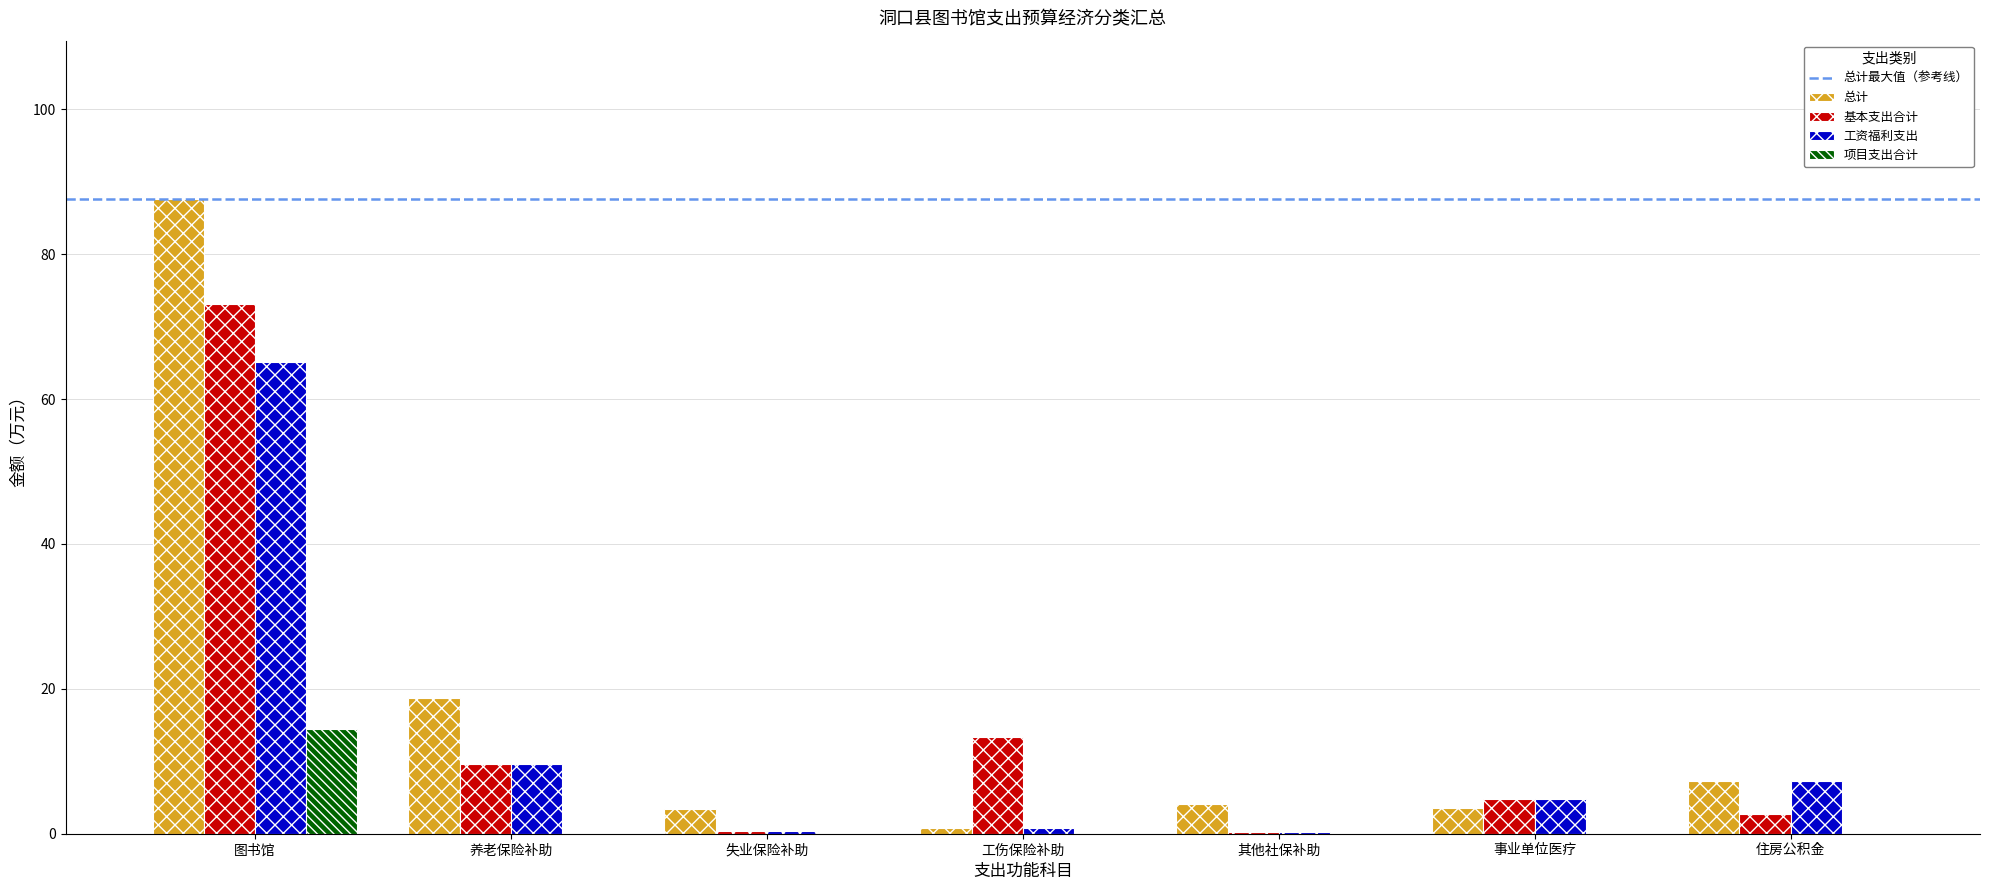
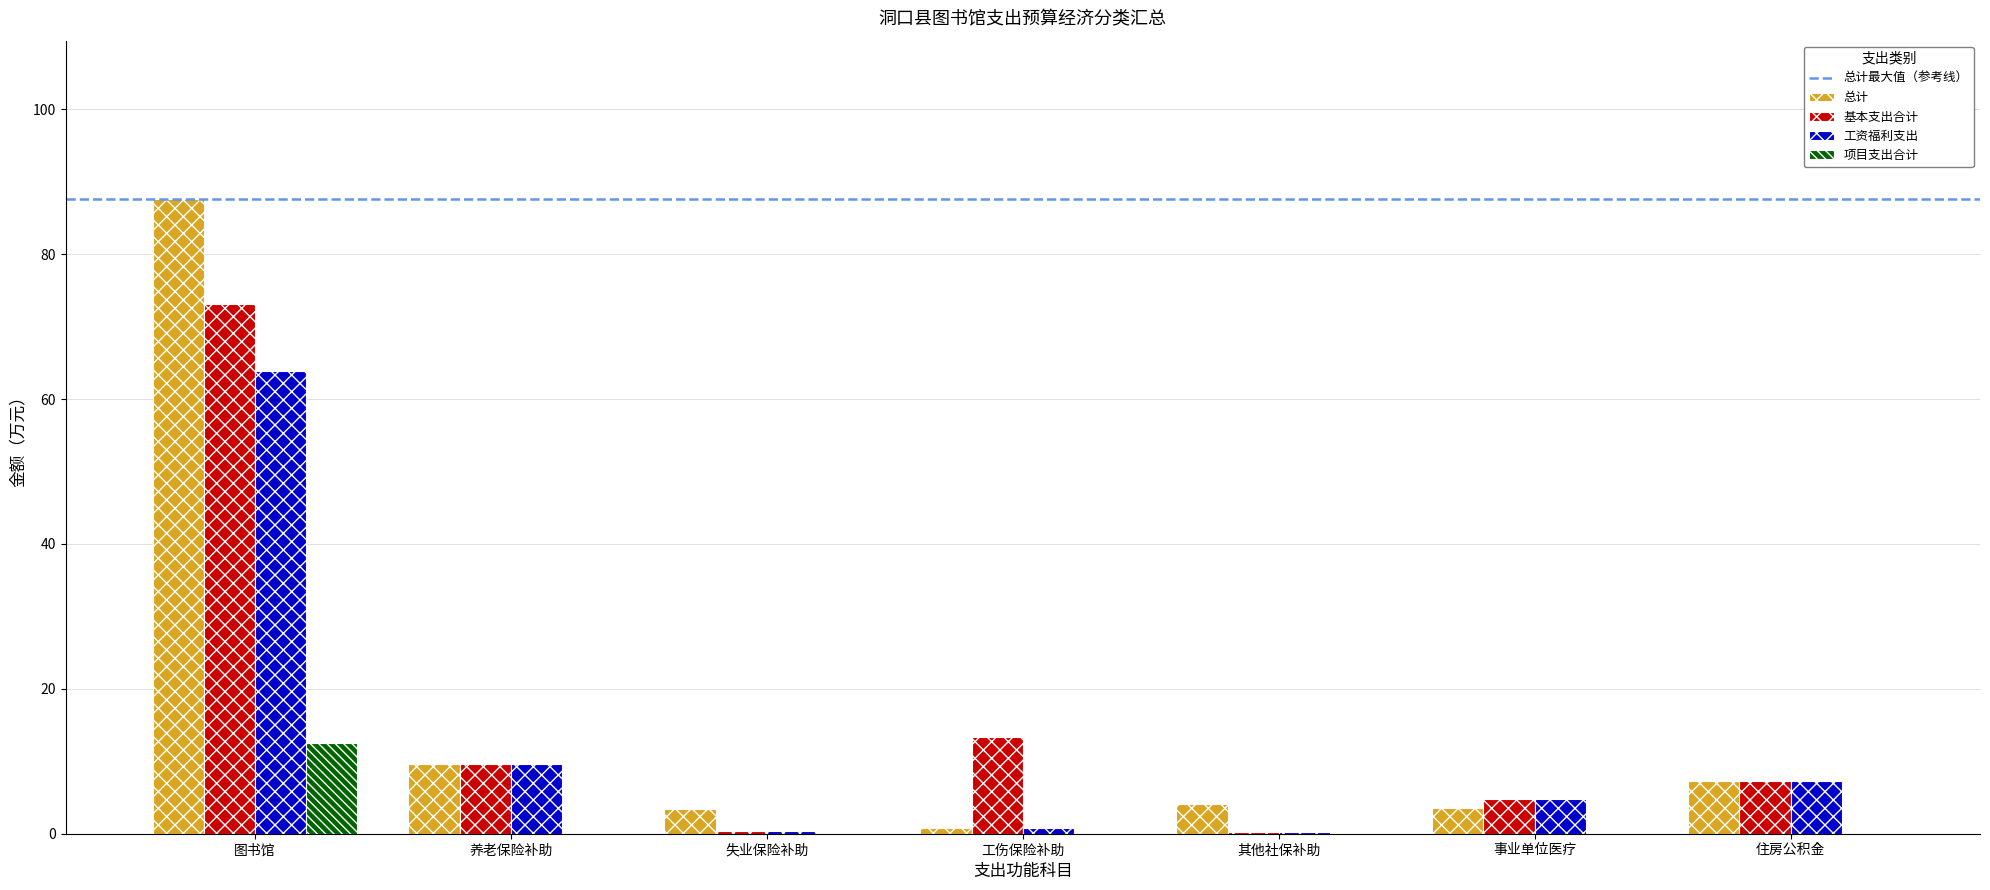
  {
    "总计": {
      "图书馆": 88,
-     "养老保险补助": 19,
+     "养老保险补助": 10,
      "失业保险补助": 3,
      "工伤保险补助": 1,
      "其他社保补助": 4,
      "事业单位医疗": 4,
      "住房公积金": 7
    },
    "基本支出合计": {
      "图书馆": 73,
      "养老保险补助": 10,
      "失业保险补助": 0,
      "工伤保险补助": 13,
      "事业单位医疗": 5,
-     "住房公积金": 3
+     "住房公积金": 7
    },
    "工资福利支出": {
-     "图书馆": 65,
+     "图书馆": 64,
      "养老保险补助": 10,
      "失业保险补助": 0,
      "工伤保险补助": 1,
      "事业单位医疗": 5,
      "住房公积金": 7
    },
    "项目支出合计": {
-     "图书馆": 15,
+     "图书馆": 13,
      "养老保险补助": 0,
      "失业保险补助": 0,
      "工伤保险补助": 0,
      "其他社保补助": 0,
      "事业单位医疗": 0,
      "住房公积金": 0
    }
  }
